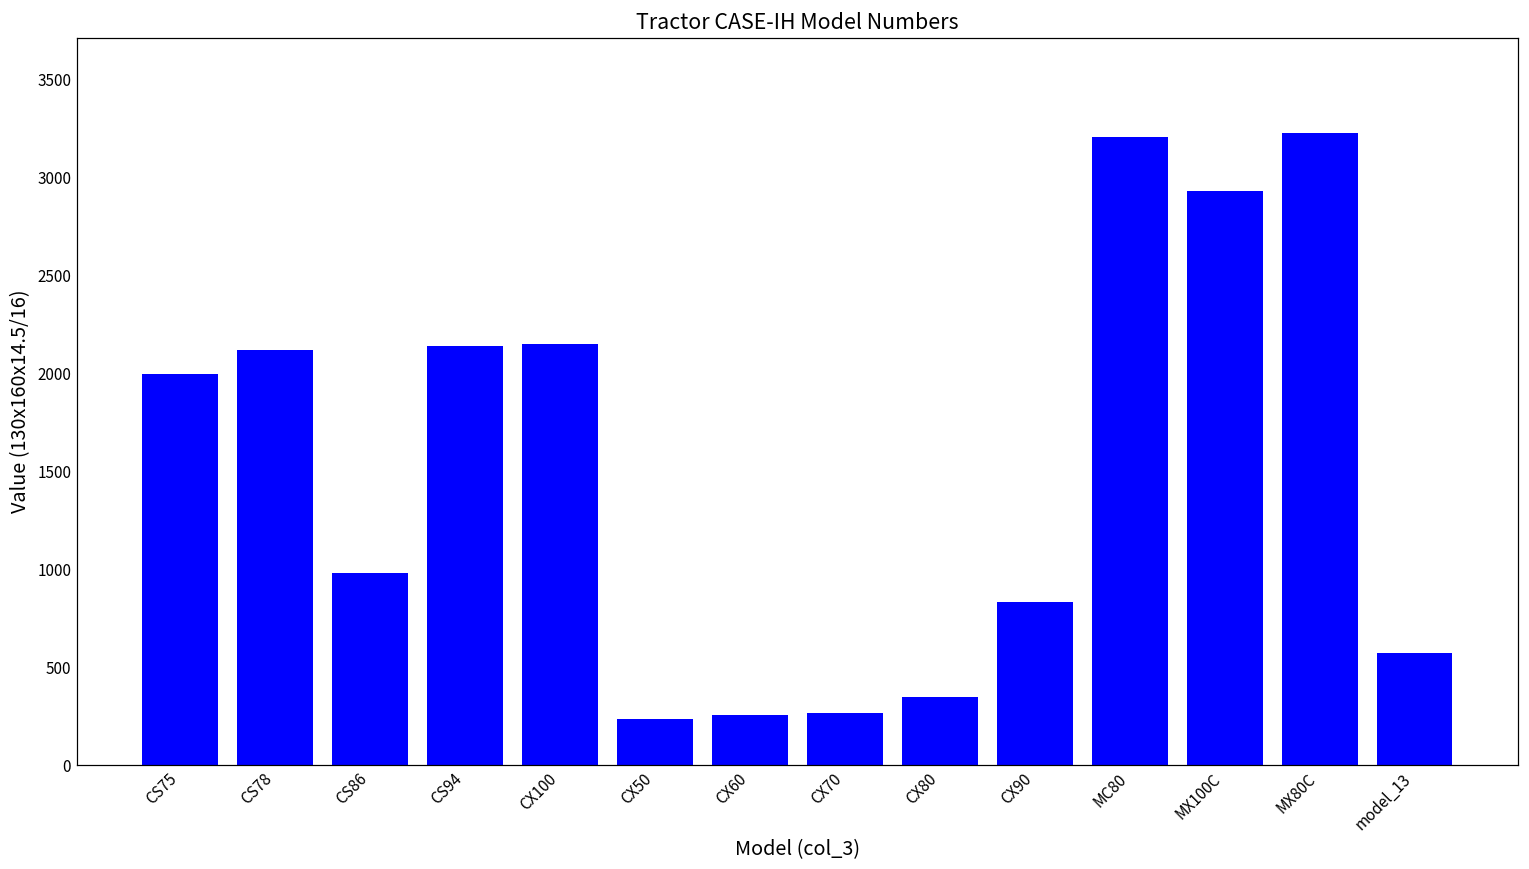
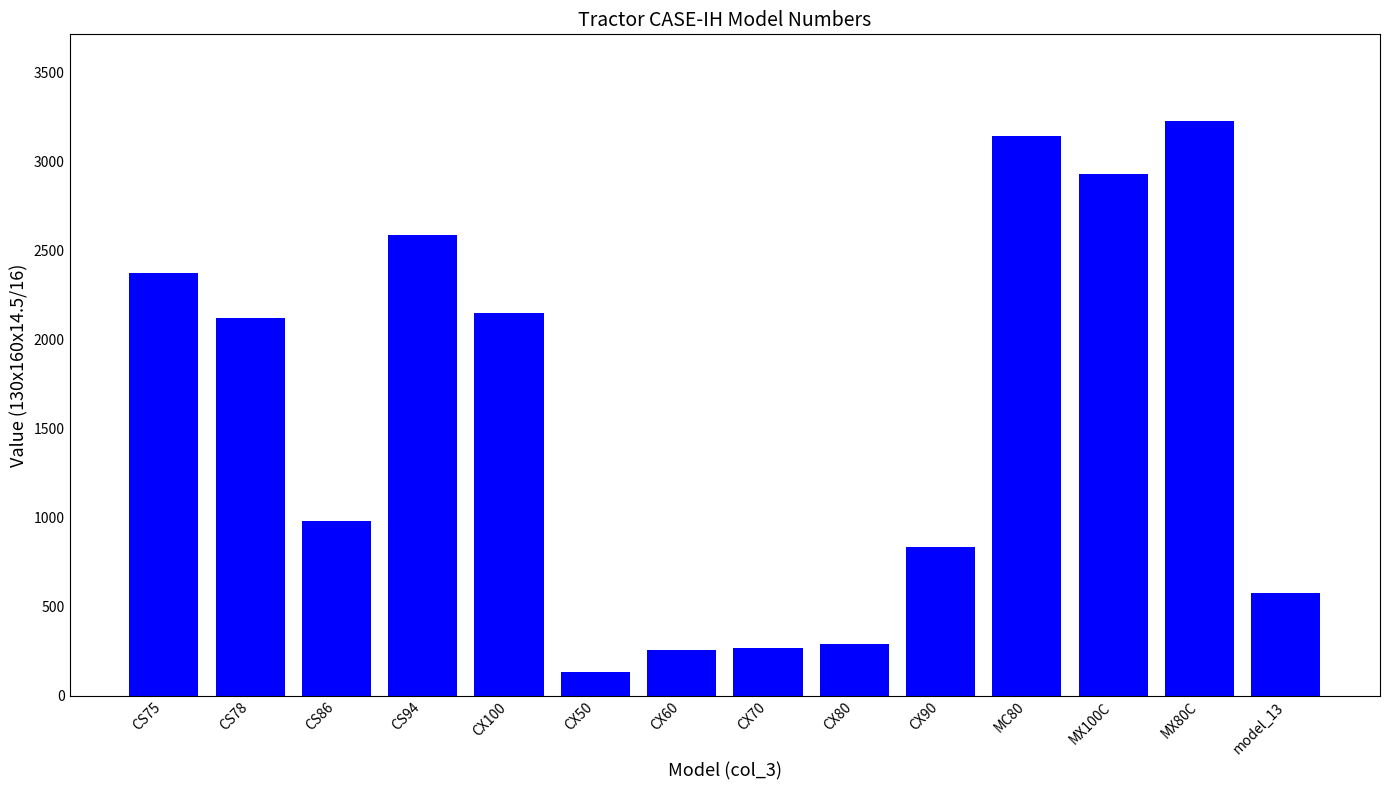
  {
-   "CS75": 2000,
+   "CS75": 2370,
    "CS78": 2120,
    "CS86": 980,
-   "CS94": 2140,
+   "CS94": 2590,
    "CX100": 2150,
-   "CX50": 240,
+   "CX50": 130,
    "CX60": 260,
    "CX70": 270,
-   "CX80": 350,
+   "CX80": 290,
    "CX90": 830,
-   "MC80": 3210,
+   "MC80": 3140,
    "MX100C": 2930,
    "MX80C": 3230,
    "model_13": 580
  }
